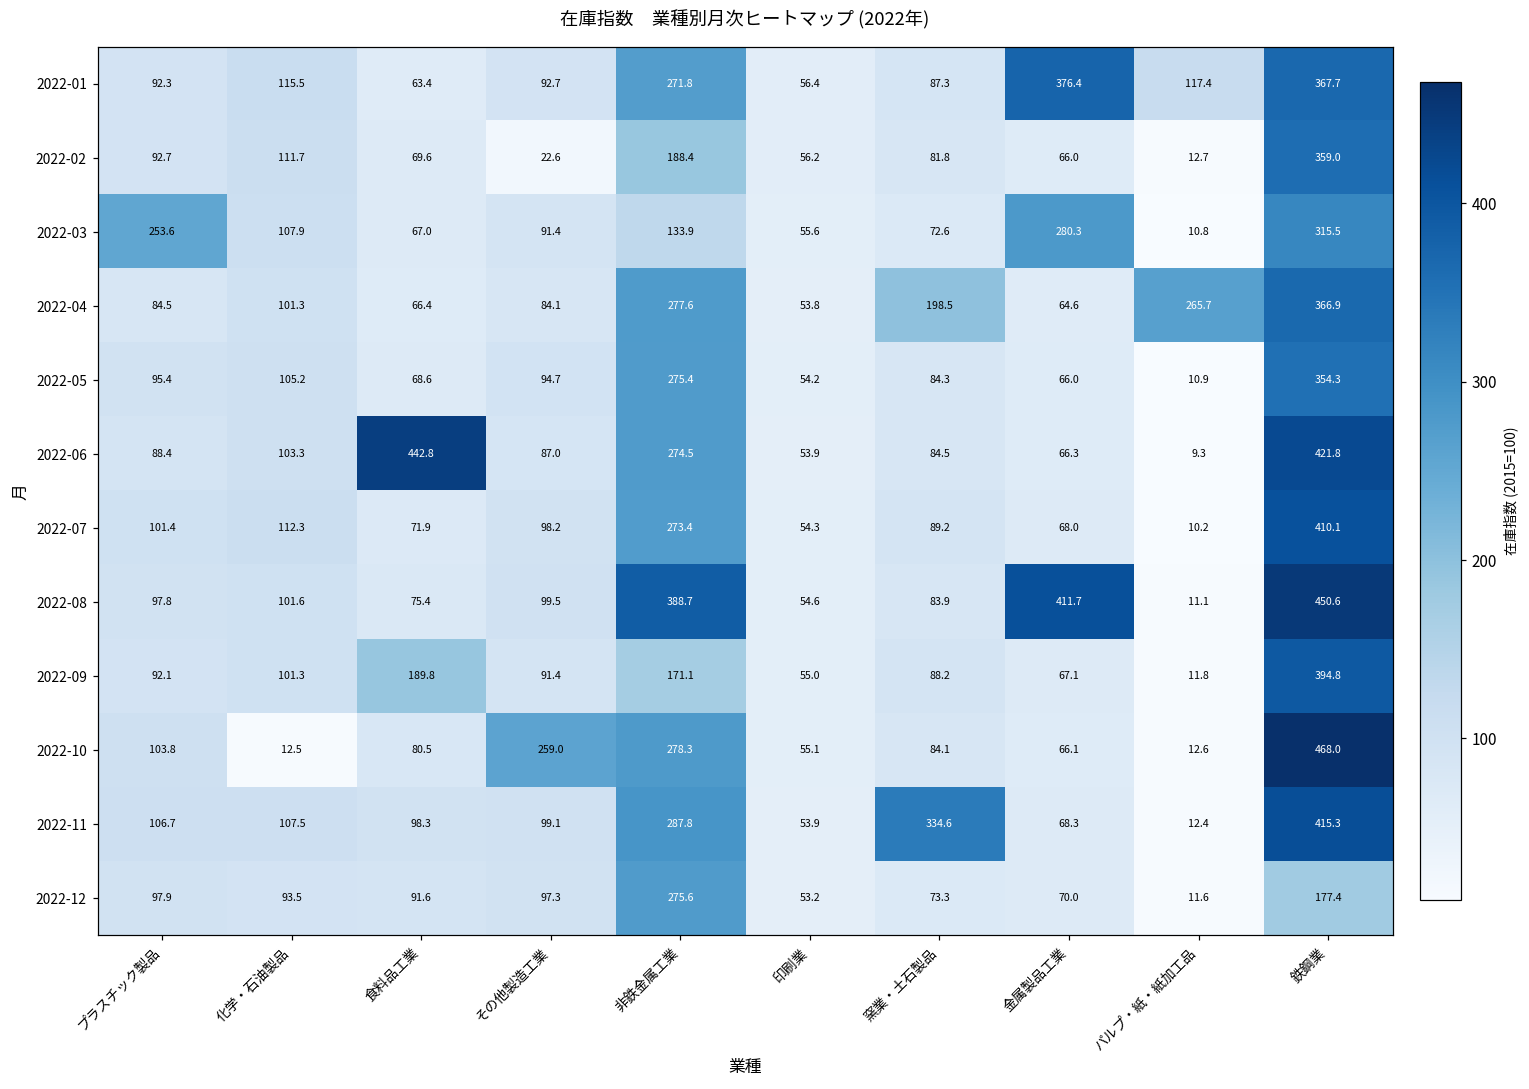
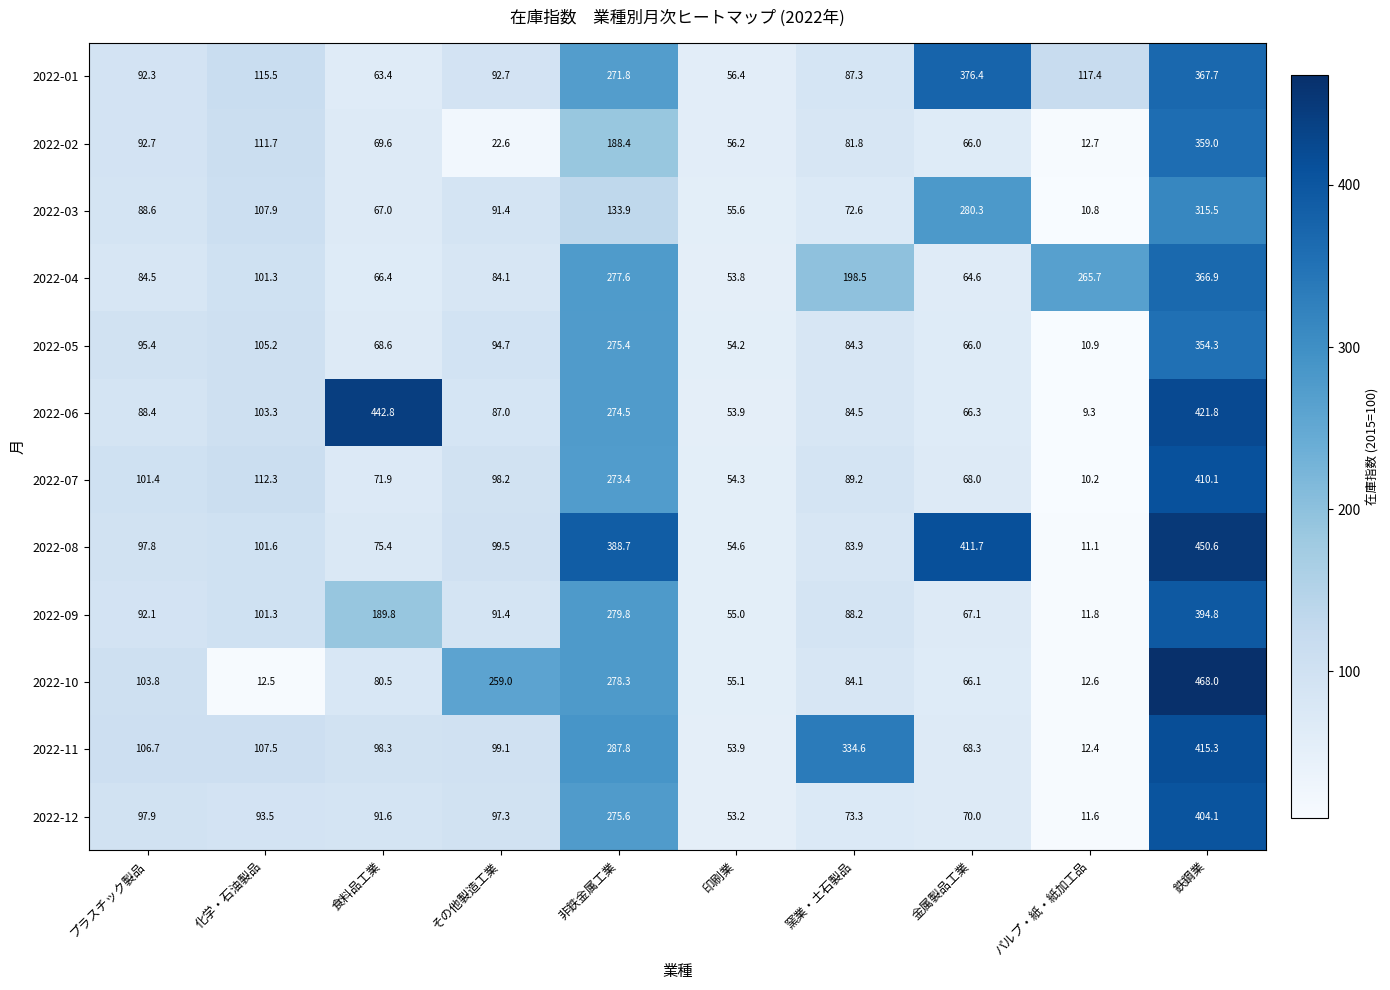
  {
    "2022-01": {
      "プラスチック製品": 92.3,
      "化学・石油製品": 115.5,
      "食料品工業": 63.4,
      "その他製造工業": 92.7,
      "非鉄金属工業": 271.8,
      "印刷業": 56.4,
      "窯業・土石製品": 87.3,
      "金属製品工業": 376.4,
      "パルプ・紙・紙加工品": 117.4,
      "鉄鋼業": 367.7
    },
    "2022-02": {
      "プラスチック製品": 92.7,
      "化学・石油製品": 111.7,
      "食料品工業": 69.6,
      "その他製造工業": 22.6,
      "非鉄金属工業": 188.4,
      "印刷業": 56.2,
      "窯業・土石製品": 81.8,
      "金属製品工業": 66.0,
      "パルプ・紙・紙加工品": 12.7,
      "鉄鋼業": 359.0
    },
    "2022-03": {
-     "プラスチック製品": 253.6,
+     "プラスチック製品": 88.6,
      "化学・石油製品": 107.9,
      "食料品工業": 67.0,
      "その他製造工業": 91.4,
      "非鉄金属工業": 133.9,
      "印刷業": 55.6,
      "窯業・土石製品": 72.6,
      "金属製品工業": 280.3,
      "パルプ・紙・紙加工品": 10.8,
      "鉄鋼業": 315.5
    },
    "2022-04": {
      "プラスチック製品": 84.5,
      "化学・石油製品": 101.3,
      "食料品工業": 66.4,
      "その他製造工業": 84.1,
      "非鉄金属工業": 277.6,
      "印刷業": 53.8,
      "窯業・土石製品": 198.5,
      "金属製品工業": 64.6,
      "パルプ・紙・紙加工品": 265.7,
      "鉄鋼業": 366.9
    },
    "2022-05": {
      "プラスチック製品": 95.4,
      "化学・石油製品": 105.2,
      "食料品工業": 68.6,
      "その他製造工業": 94.7,
      "非鉄金属工業": 275.4,
      "印刷業": 54.2,
      "窯業・土石製品": 84.3,
      "金属製品工業": 66.0,
      "パルプ・紙・紙加工品": 10.9,
      "鉄鋼業": 354.3
    },
    "2022-06": {
      "プラスチック製品": 88.4,
      "化学・石油製品": 103.3,
      "食料品工業": 442.8,
      "その他製造工業": 87.0,
      "非鉄金属工業": 274.5,
      "印刷業": 53.9,
      "窯業・土石製品": 84.5,
      "金属製品工業": 66.3,
      "パルプ・紙・紙加工品": 9.3,
      "鉄鋼業": 421.8
    },
    "2022-07": {
      "プラスチック製品": 101.4,
      "化学・石油製品": 112.3,
      "食料品工業": 71.9,
      "その他製造工業": 98.2,
      "非鉄金属工業": 273.4,
      "印刷業": 54.3,
      "窯業・土石製品": 89.2,
      "金属製品工業": 68.0,
      "パルプ・紙・紙加工品": 10.2,
      "鉄鋼業": 410.1
    },
    "2022-08": {
      "プラスチック製品": 97.8,
      "化学・石油製品": 101.6,
      "食料品工業": 75.4,
      "その他製造工業": 99.5,
      "非鉄金属工業": 388.7,
      "印刷業": 54.6,
      "窯業・土石製品": 83.9,
      "金属製品工業": 411.7,
      "パルプ・紙・紙加工品": 11.1,
      "鉄鋼業": 450.6
    },
    "2022-09": {
      "プラスチック製品": 92.1,
      "化学・石油製品": 101.3,
      "食料品工業": 189.8,
      "その他製造工業": 91.4,
-     "非鉄金属工業": 171.1,
+     "非鉄金属工業": 279.8,
      "印刷業": 55.0,
      "窯業・土石製品": 88.2,
      "金属製品工業": 67.1,
      "パルプ・紙・紙加工品": 11.8,
      "鉄鋼業": 394.8
    },
    "2022-10": {
      "プラスチック製品": 103.8,
      "化学・石油製品": 12.5,
      "食料品工業": 80.5,
      "その他製造工業": 259.0,
      "非鉄金属工業": 278.3,
      "印刷業": 55.1,
      "窯業・土石製品": 84.1,
      "金属製品工業": 66.1,
      "パルプ・紙・紙加工品": 12.6,
      "鉄鋼業": 468.0
    },
    "2022-11": {
      "プラスチック製品": 106.7,
      "化学・石油製品": 107.5,
      "食料品工業": 98.3,
      "その他製造工業": 99.1,
      "非鉄金属工業": 287.8,
      "印刷業": 53.9,
      "窯業・土石製品": 334.6,
      "金属製品工業": 68.3,
      "パルプ・紙・紙加工品": 12.4,
      "鉄鋼業": 415.3
    },
    "2022-12": {
      "プラスチック製品": 97.9,
      "化学・石油製品": 93.5,
      "食料品工業": 91.6,
      "その他製造工業": 97.3,
      "非鉄金属工業": 275.6,
      "印刷業": 53.2,
      "窯業・土石製品": 73.3,
      "金属製品工業": 70.0,
      "パルプ・紙・紙加工品": 11.6,
-     "鉄鋼業": 177.4
+     "鉄鋼業": 404.1
    }
  }
